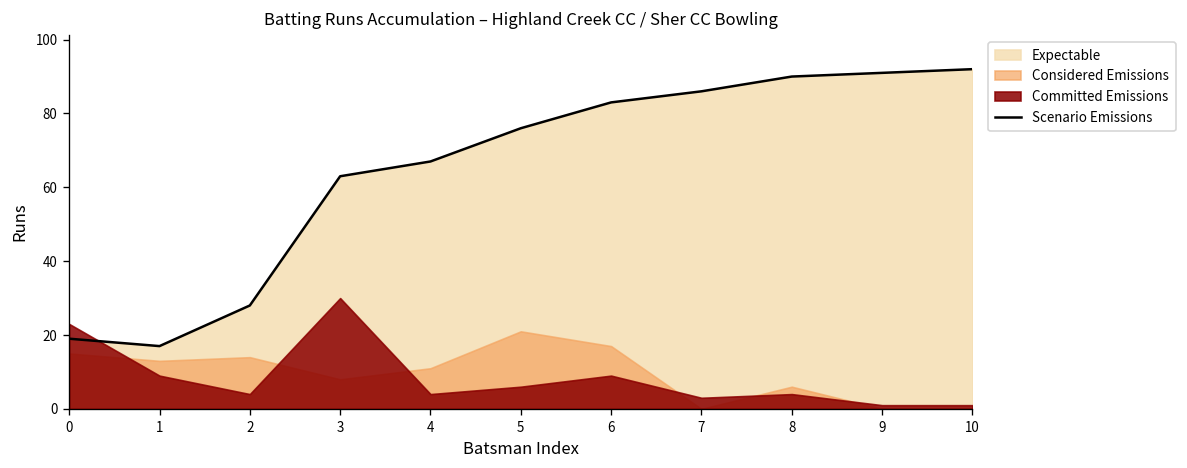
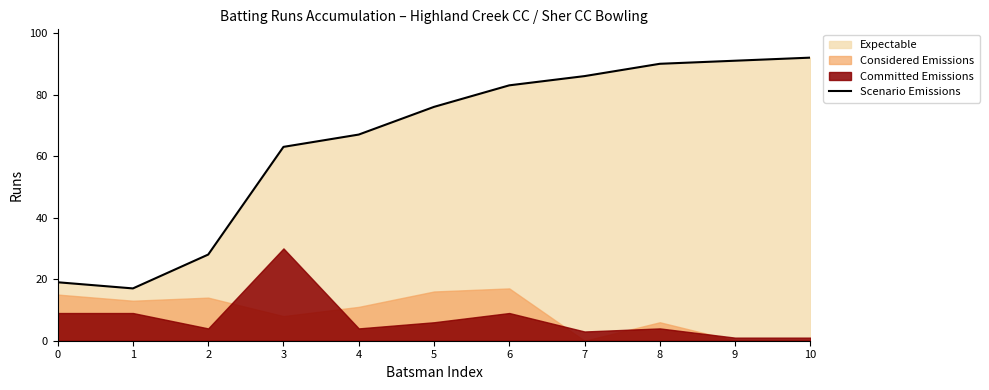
  {
    "Expectable": {
      "0": 19,
      "1": 17,
      "2": 28,
      "3": 63,
      "4": 67,
      "5": 76,
      "6": 83,
      "7": 86,
      "8": 90,
      "9": 91,
      "10": 92
    },
    "Considered Emissions": {
      "0": 15,
      "1": 13,
      "2": 14,
      "3": 8,
      "4": 11,
-     "5": 21,
+     "5": 16,
      "6": 17,
      "7": 0,
      "8": 6,
      "9": 0,
      "10": 0
    },
    "Committed Emissions": {
-     "0": 23,
+     "0": 9,
      "1": 9,
      "2": 4,
      "3": 30,
      "4": 4,
      "5": 6,
      "6": 9,
      "7": 3,
      "8": 4,
      "9": 1,
      "10": 1
    }
  }
